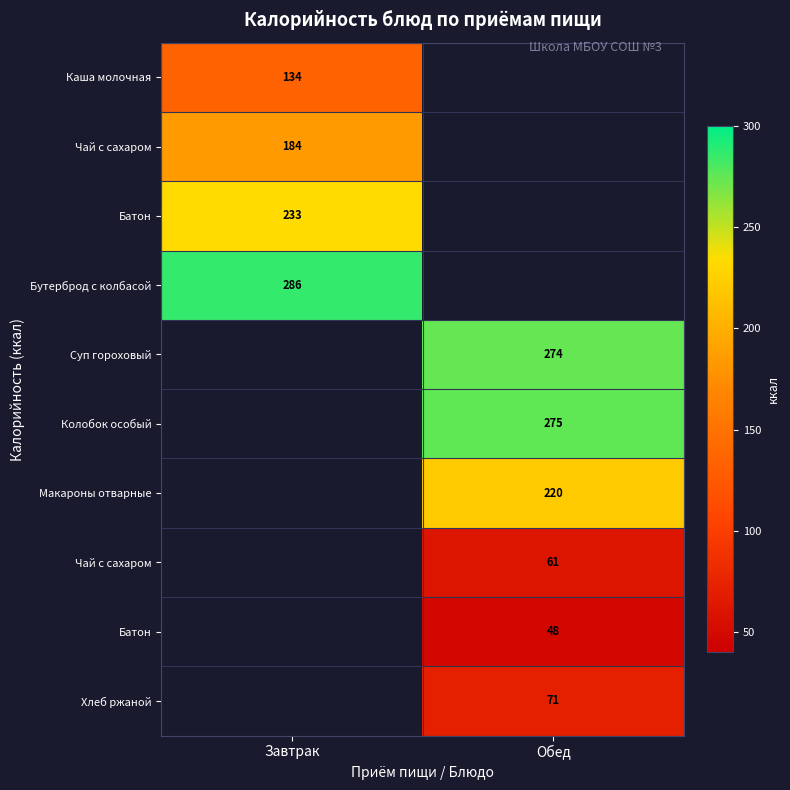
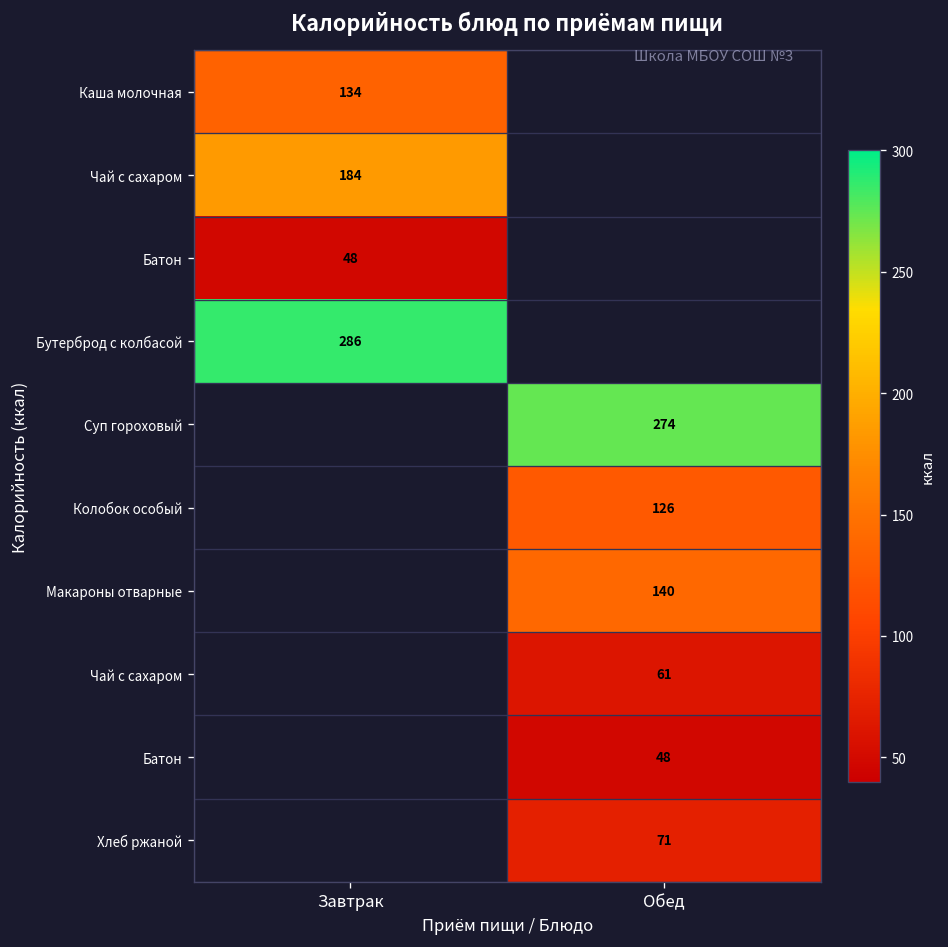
  {
    "Каша молочная": {
      "Завтрак": 134
    },
    "Чай с сахаром": {
      "Завтрак": 184,
      "Обед": 61
    },
    "Батон": {
-     "Завтрак": 233,
+     "Завтрак": 48,
      "Обед": 48
    },
    "Бутерброд с колбасой": {
      "Завтрак": 286
    },
    "Суп гороховый": {
      "Обед": 274
    },
    "Колобок особый": {
-     "Обед": 275
+     "Обед": 126
    },
    "Макароны отварные": {
-     "Обед": 220
+     "Обед": 140
    },
    "Хлеб ржаной": {
      "Обед": 71
    }
  }
